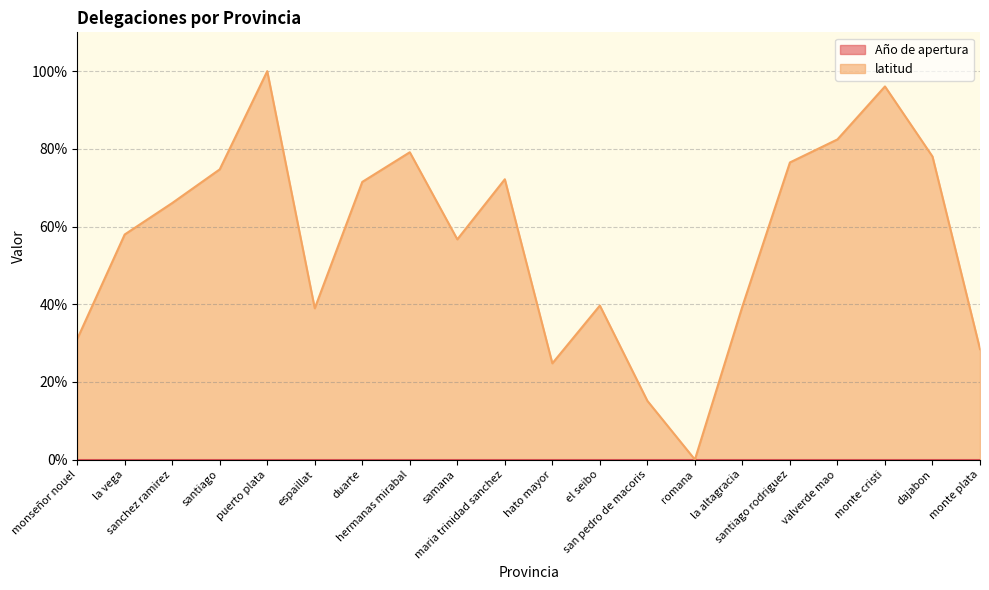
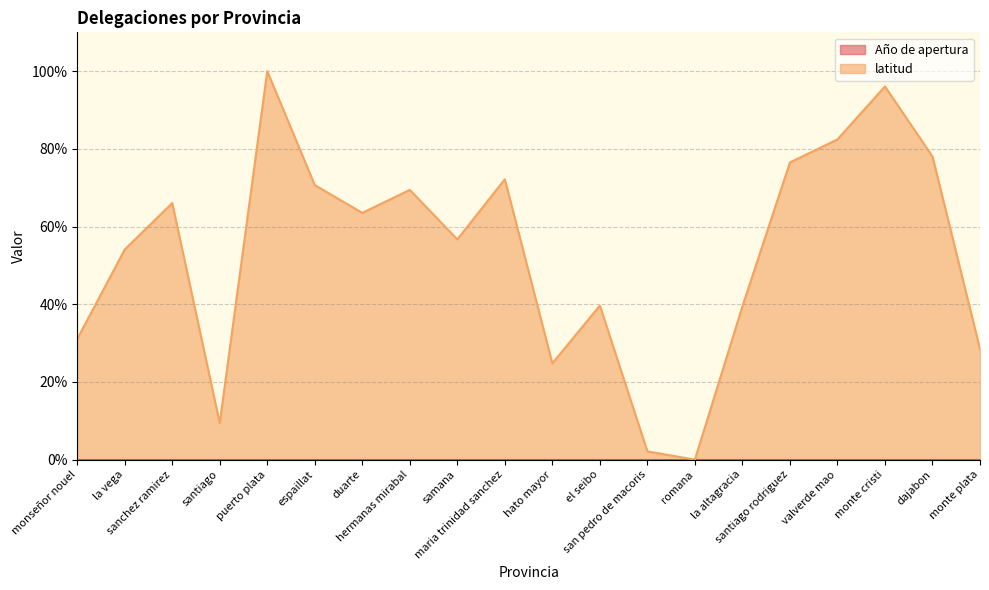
  {
    "Año de apertura": {
      "monseñor nouel": "0%",
      "la vega": "0%",
      "sanchez ramirez": "0%",
      "santiago": "0%",
      "puerto plata": "0%",
      "espaillat": "0%",
      "duarte": "0%",
      "hermanas mirabal": "0%",
      "samana": "0%",
      "maria trinidad sanchez": "0%",
      "hato mayor": "0%",
      "el seibo": "0%",
      "san pedro de macoris": "0%",
      "la altagracia": "0%",
      "santiago rodriguez": "0%",
      "valverde mao": "0%",
      "monte cristi": "0%",
      "dajabon": "0%",
      "monte plata": "0%"
    },
    "latitud": {
      "monseñor nouel": "31%",
-     "la vega": "58%",
+     "la vega": "54%",
      "sanchez ramirez": "66%",
-     "santiago": "75%",
+     "santiago": "9%",
      "puerto plata": "100%",
-     "espaillat": "39%",
-     "duarte": "71%",
-     "hermanas mirabal": "79%",
+     "espaillat": "71%",
+     "duarte": "64%",
+     "hermanas mirabal": "69%",
      "samana": "57%",
      "maria trinidad sanchez": "72%",
      "hato mayor": "25%",
      "el seibo": "40%",
-     "san pedro de macoris": "15%",
+     "san pedro de macoris": "2%",
      "la altagracia": "39%",
      "santiago rodriguez": "77%",
      "valverde mao": "82%",
      "monte cristi": "96%",
      "dajabon": "78%",
      "monte plata": "28%"
    }
  }
